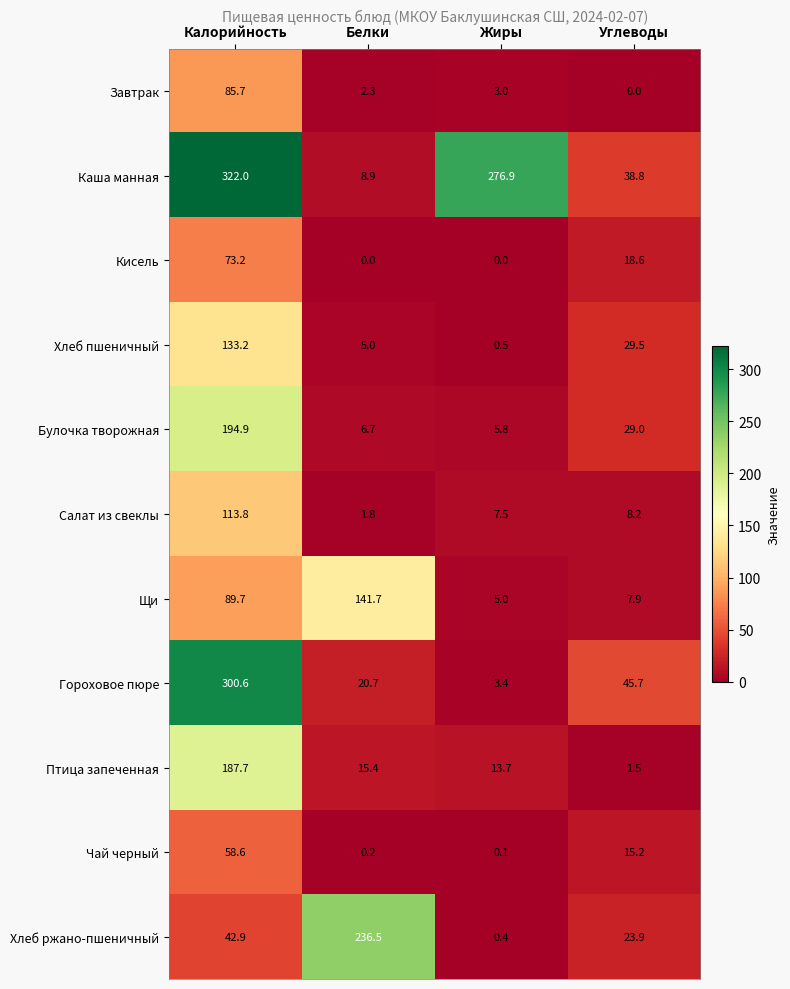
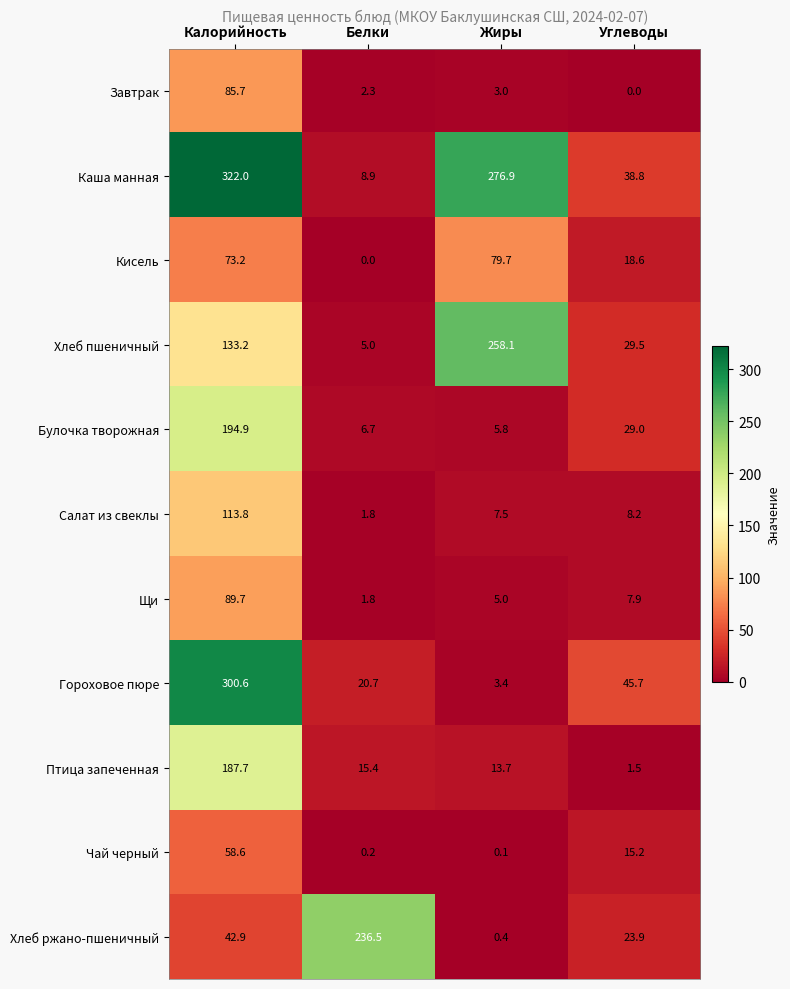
  {
    "Завтрак": {
      "Калорийность": 85.7,
      "Белки": 2.3,
      "Жиры": 3.0,
      "Углеводы": 0.0
    },
    "Каша манная": {
      "Калорийность": 322.0,
      "Белки": 8.9,
      "Жиры": 276.9,
      "Углеводы": 38.8
    },
    "Кисель": {
      "Калорийность": 73.2,
      "Белки": 0.0,
-     "Жиры": 0.0,
+     "Жиры": 79.7,
      "Углеводы": 18.6
    },
    "Хлеб пшеничный": {
      "Калорийность": 133.2,
      "Белки": 5.0,
-     "Жиры": 0.5,
+     "Жиры": 258.1,
      "Углеводы": 29.5
    },
    "Булочка творожная": {
      "Калорийность": 194.9,
      "Белки": 6.7,
      "Жиры": 5.8,
      "Углеводы": 29.0
    },
    "Салат из свеклы": {
      "Калорийность": 113.8,
      "Белки": 1.8,
      "Жиры": 7.5,
      "Углеводы": 8.2
    },
    "Щи": {
      "Калорийность": 89.7,
-     "Белки": 141.7,
+     "Белки": 1.8,
      "Жиры": 5.0,
      "Углеводы": 7.9
    },
    "Гороховое пюре": {
      "Калорийность": 300.6,
      "Белки": 20.7,
      "Жиры": 3.4,
      "Углеводы": 45.7
    },
    "Птица запеченная": {
      "Калорийность": 187.7,
      "Белки": 15.4,
      "Жиры": 13.7,
      "Углеводы": 1.5
    },
    "Чай черный": {
      "Калорийность": 58.6,
      "Белки": 0.2,
      "Жиры": 0.1,
      "Углеводы": 15.2
    },
    "Хлеб ржано-пшеничный": {
      "Калорийность": 42.9,
      "Белки": 236.5,
      "Жиры": 0.4,
      "Углеводы": 23.9
    }
  }
